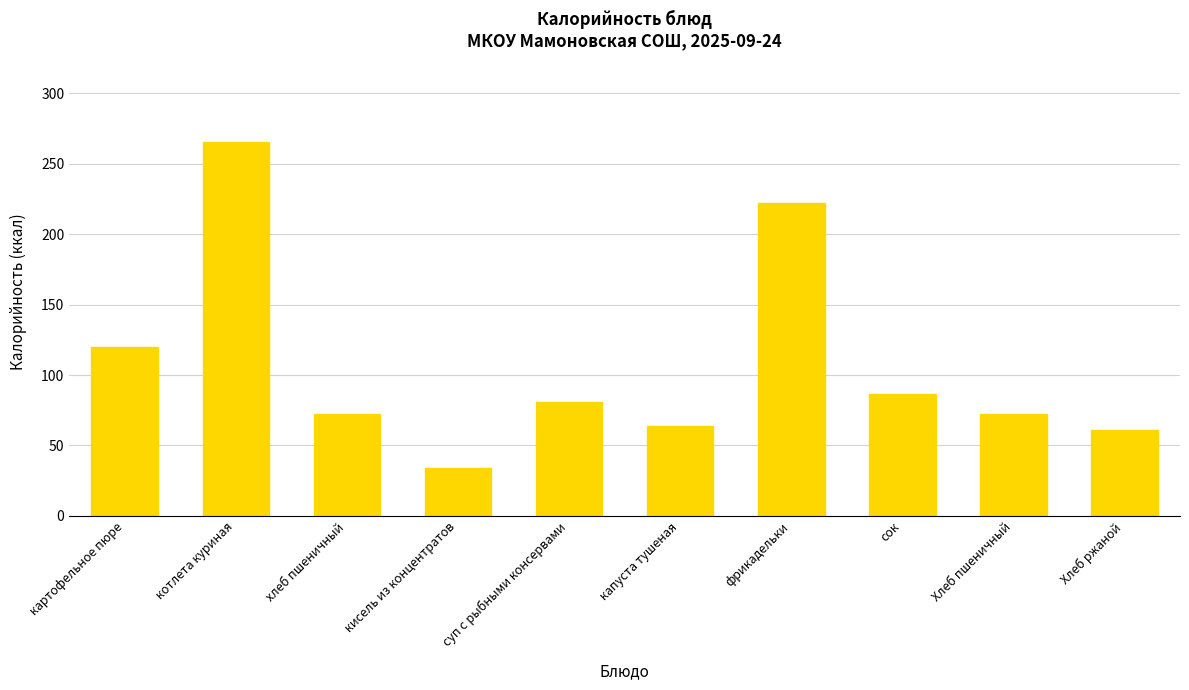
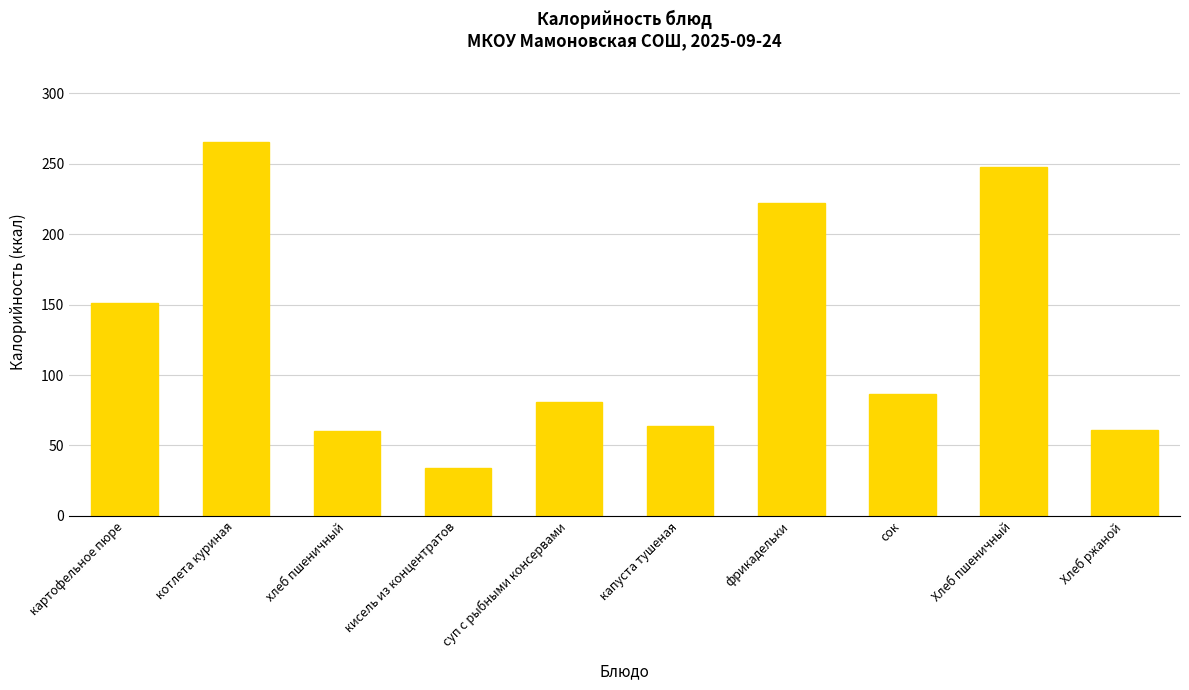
  {
-   "картофельное пюре": 120,
+   "картофельное пюре": 151,
    "котлета куриная": 266,
-   "хлеб пшеничный": 72,
+   "хлеб пшеничный": 60,
    "кисель из концентратов": 34,
    "суп с рыбными консервами": 81,
    "капуста тушеная": 64,
    "фрикадельки": 222,
    "сок": 87,
-   "Хлеб пшеничный": 72,
+   "Хлеб пшеничный": 247,
    "Хлеб ржаной": 61
  }
